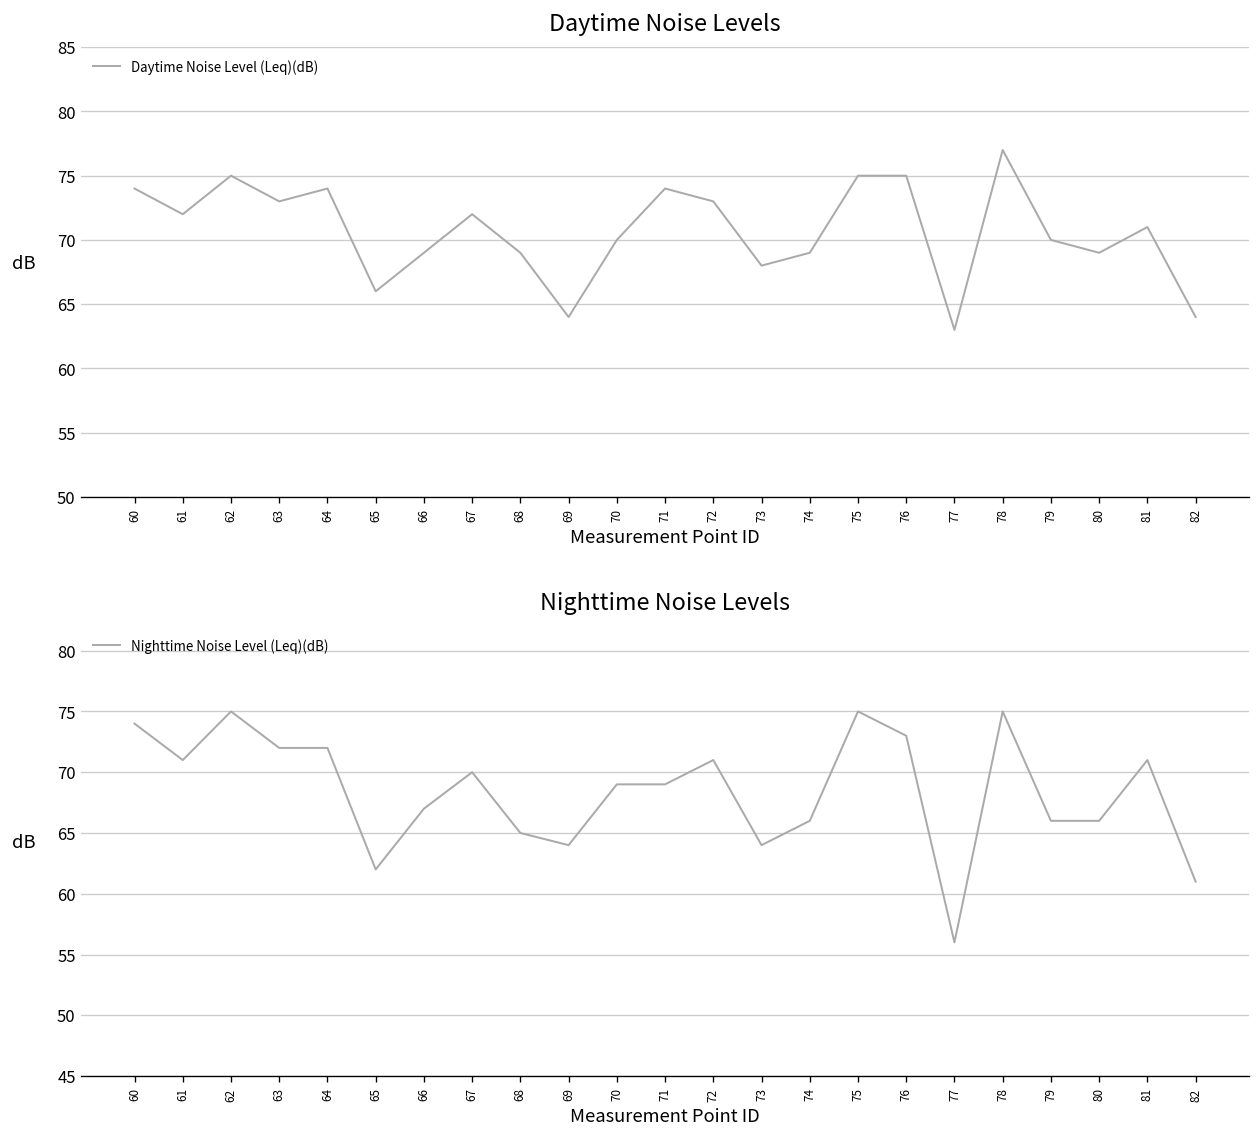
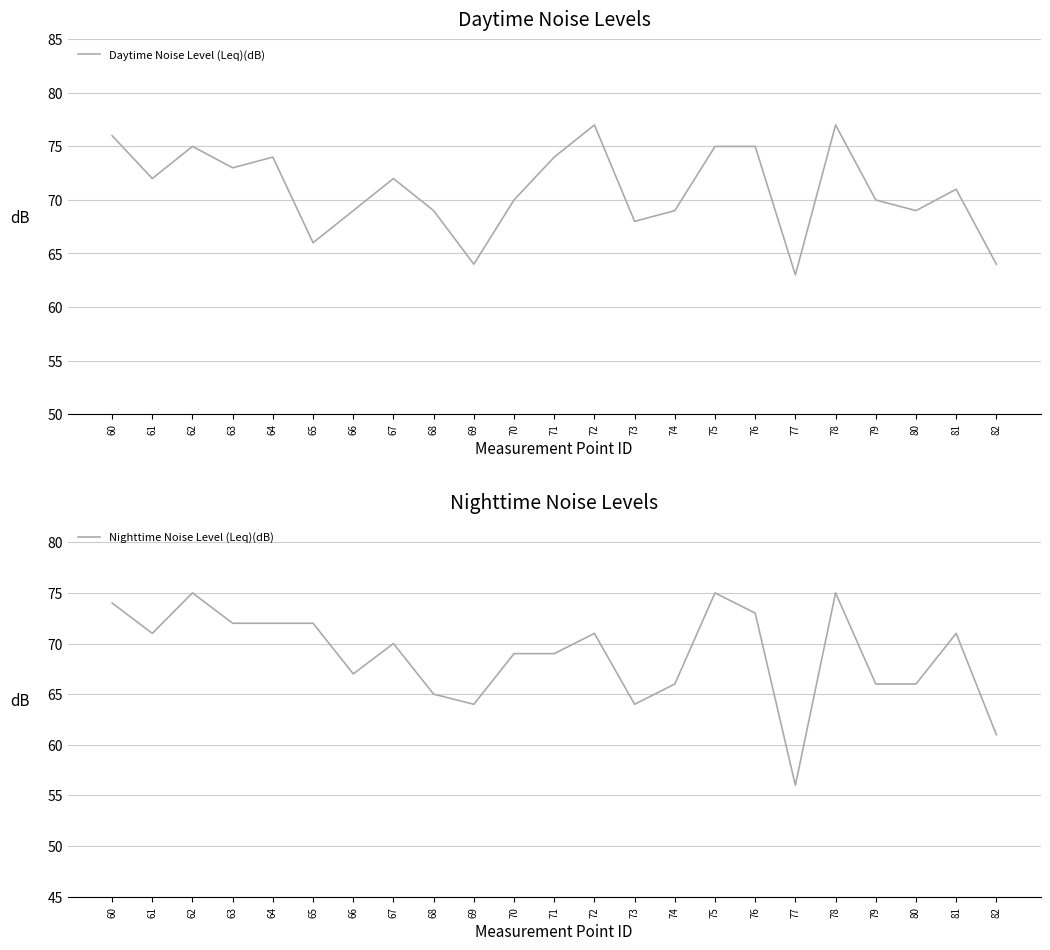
  {
    "Daytime Noise Levels": {
-     "60": 74,
+     "60": 76,
      "61": 72,
      "62": 75,
      "63": 73,
      "64": 74,
      "65": 66,
      "66": 69,
      "67": 72,
      "68": 69,
      "69": 64,
      "70": 70,
      "71": 74,
-     "72": 73,
+     "72": 77,
      "73": 68,
      "74": 69,
      "75": 75,
      "76": 75,
      "77": 63,
      "78": 77,
      "79": 70,
      "80": 69,
      "81": 71,
      "82": 64
    },
    "Nighttime Noise Levels": {
      "60": 74,
      "61": 71,
      "62": 75,
      "63": 72,
      "64": 72,
-     "65": 62,
+     "65": 72,
      "66": 67,
      "67": 70,
      "68": 65,
      "69": 64,
      "70": 69,
      "71": 69,
      "72": 71,
      "73": 64,
      "74": 66,
      "75": 75,
      "76": 73,
      "77": 56,
      "78": 75,
      "79": 66,
      "80": 66,
      "81": 71,
      "82": 61
    }
  }
